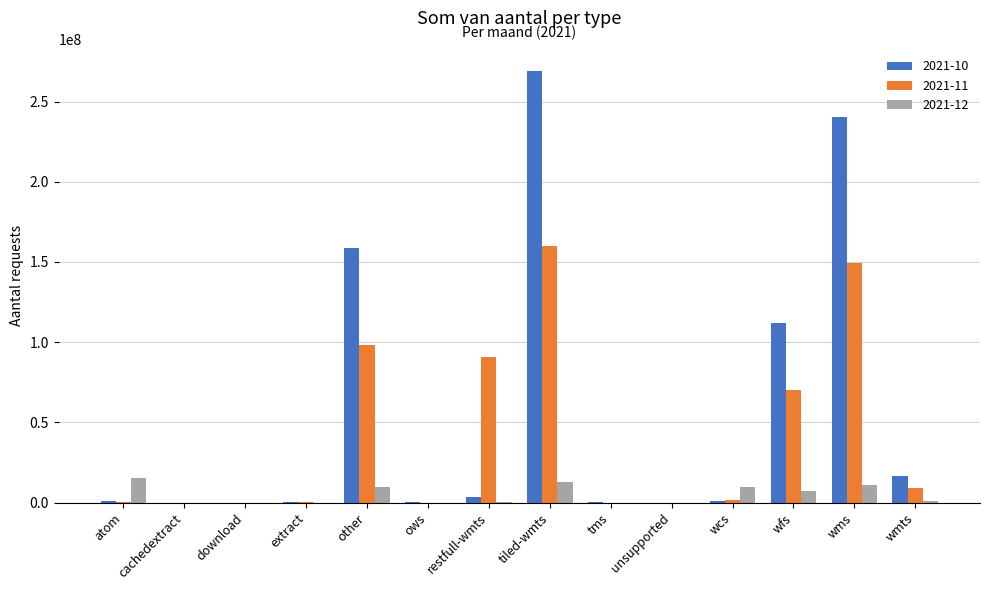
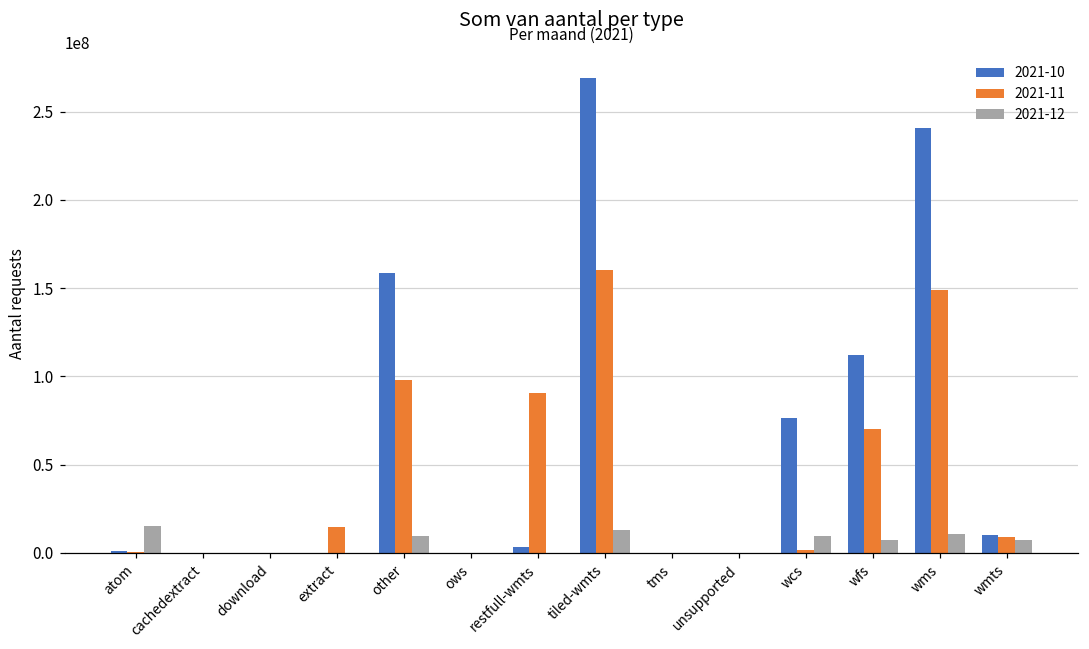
  {
    "2021-10": {
      "other": 159000000,
      "restfull-wmts": 3000000,
      "tiled-wmts": 269000000,
-     "wcs": 1000000,
+     "wcs": 76000000,
      "wfs": 112000000,
      "wms": 241000000,
-     "wmts": 17000000
+     "wmts": 10000000
    },
    "2021-11": {
-     "extract": 0,
+     "extract": 15000000,
      "other": 98000000,
      "restfull-wmts": 90000000,
      "tiled-wmts": 160000000,
      "wcs": 2000000,
      "wfs": 70000000,
      "wms": 149000000,
      "wmts": 9000000
    },
    "2021-12": {
      "atom": 15000000,
      "cachedextract": 0,
      "other": 10000000,
      "tiled-wmts": 13000000,
      "wcs": 10000000,
      "wfs": 7000000,
      "wms": 11000000,
-     "wmts": 1000000
+     "wmts": 7000000
    }
  }
